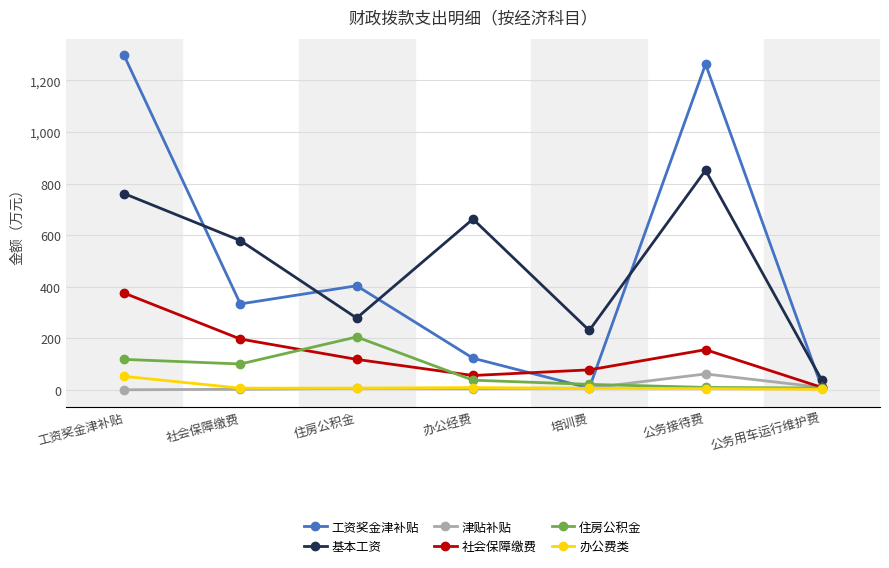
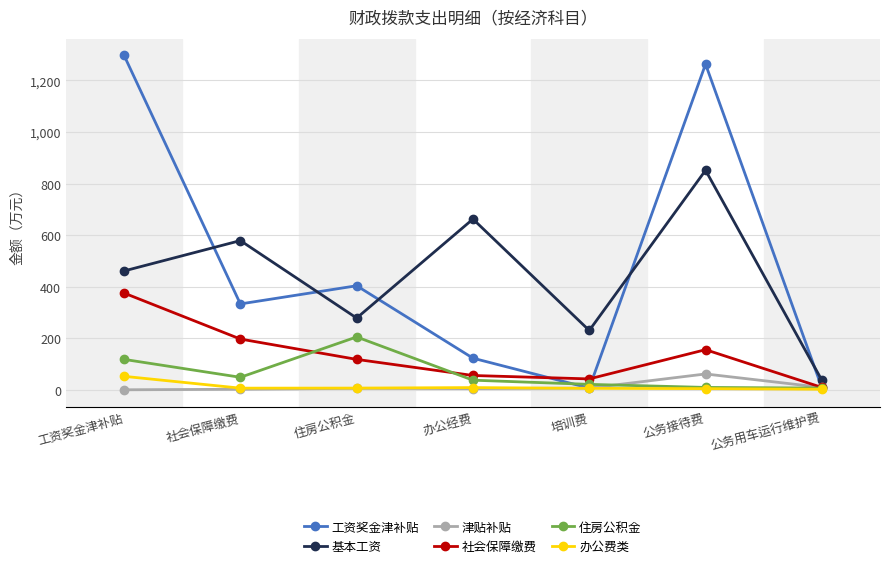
  {
    "工资奖金津补贴": {
      "工资奖金津补贴": "1,300",
      "社会保障缴费": "330",
      "住房公积金": "400",
      "办公经费": "120",
      "公务接待费": "1,260"
    },
    "基本工资": {
-     "工资奖金津补贴": "760",
+     "工资奖金津补贴": "460",
      "社会保障缴费": "580",
      "住房公积金": "280",
      "办公经费": "660",
      "培训费": "230",
      "公务接待费": "850",
      "公务用车运行维护费": "40"
    },
    "津贴补贴": {
      "工资奖金津补贴": "0",
      "公务接待费": "60"
    },
    "社会保障缴费": {
      "工资奖金津补贴": "380",
      "社会保障缴费": "200",
      "住房公积金": "120",
      "办公经费": "60",
-     "培训费": "80",
+     "培训费": "40",
      "公务接待费": "160"
    },
    "住房公积金": {
      "工资奖金津补贴": "120",
-     "社会保障缴费": "100",
+     "社会保障缴费": "50",
      "住房公积金": "210",
      "办公经费": "40",
      "培训费": "20"
    },
    "办公费类": {
      "工资奖金津补贴": "50"
    }
  }
